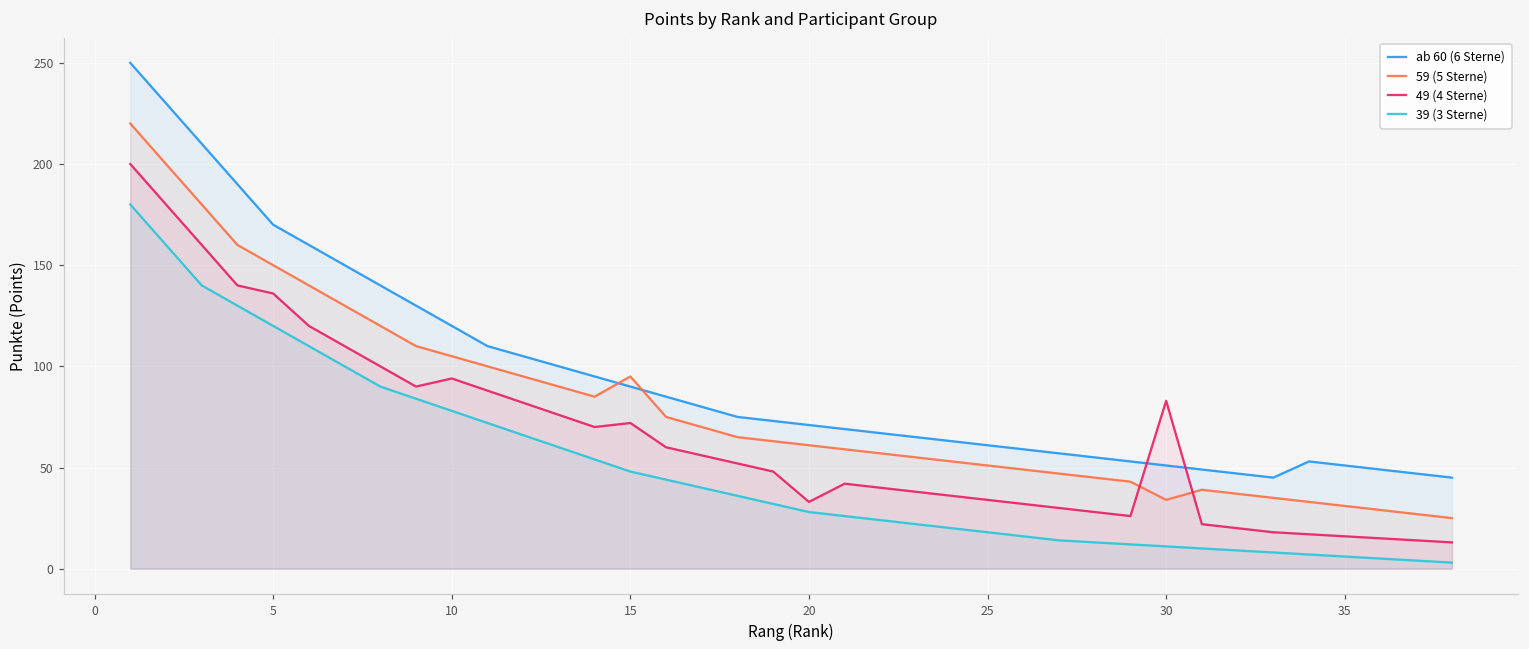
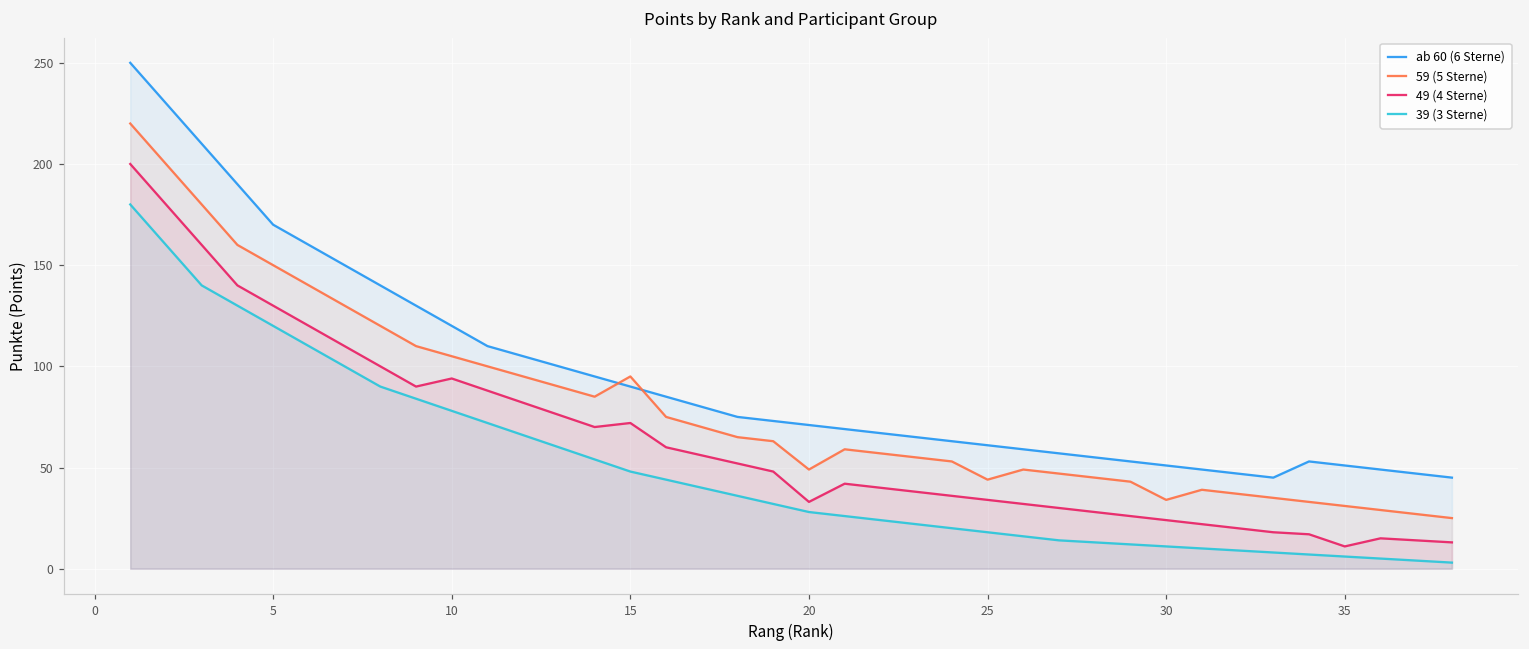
  {
    "59 (5 Sterne)": {
      "5": 150,
      "10": 105,
      "15": 95,
-     "20": 61,
-     "25": 51,
+     "20": 49,
+     "25": 44,
      "30": 34,
      "35": 31
    },
    "49 (4 Sterne)": {
-     "5": 136,
+     "5": 130,
      "10": 94,
      "15": 72,
      "20": 33,
      "25": 34,
-     "30": 83,
-     "35": 16
+     "30": 24,
+     "35": 11
    }
  }
